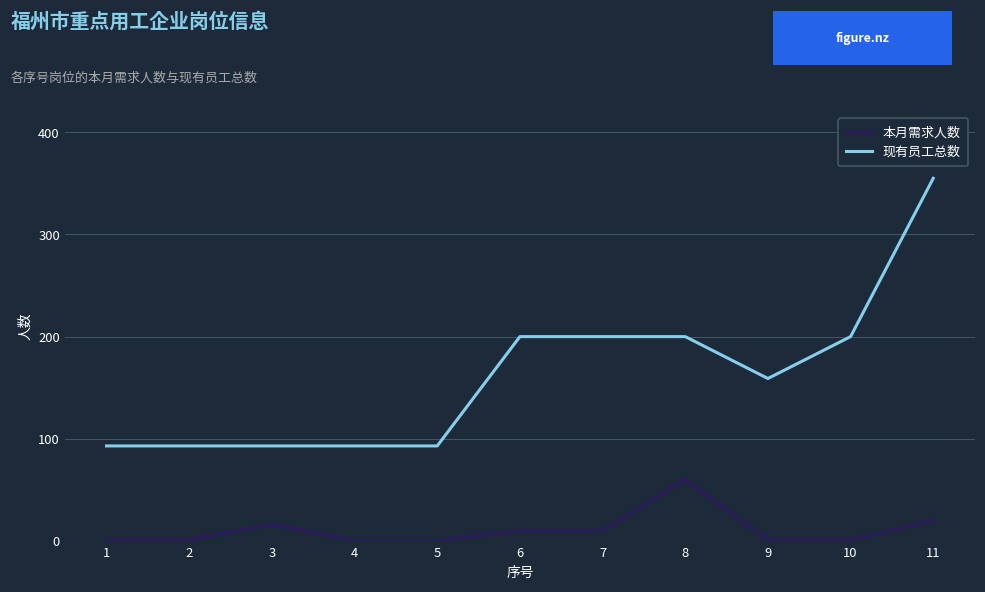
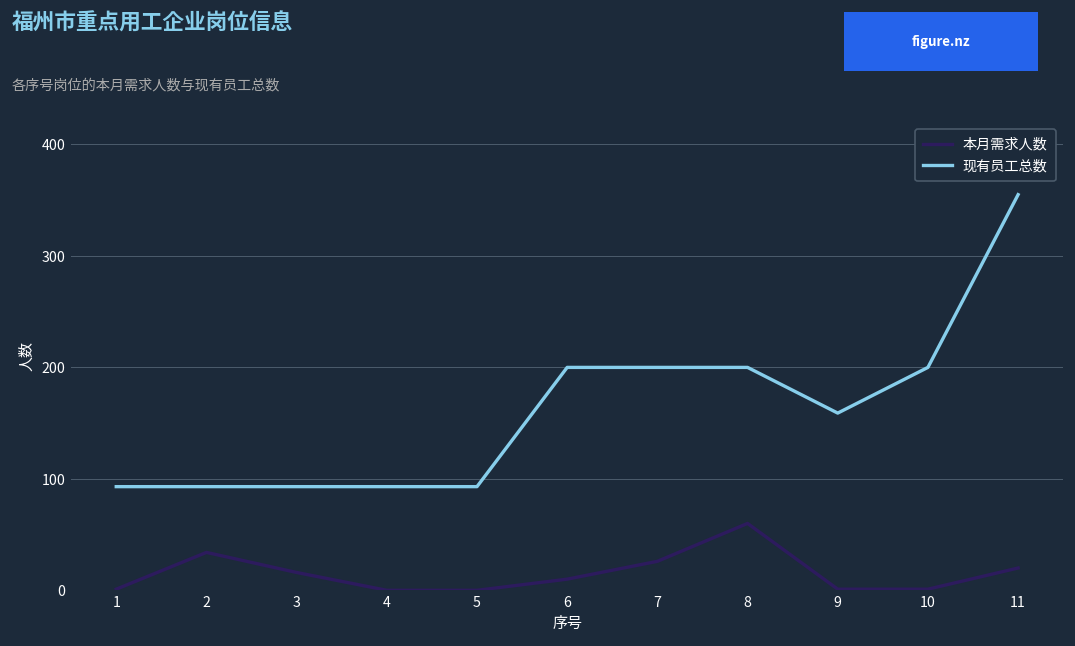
  {
    "本月需求人数": {
      "1": 0,
-     "2": 0,
+     "2": 30,
      "3": 20,
      "4": 0,
      "5": 0,
      "6": 10,
-     "7": 10,
+     "7": 30,
      "8": 60,
      "9": 0,
      "10": 0,
      "11": 20
    },
    "现有员工总数": {
      "1": 90,
      "2": 90,
      "3": 90,
      "4": 90,
      "5": 90,
      "6": 200,
      "7": 200,
      "8": 200,
      "9": 160,
      "10": 200,
      "11": 360
    }
  }
